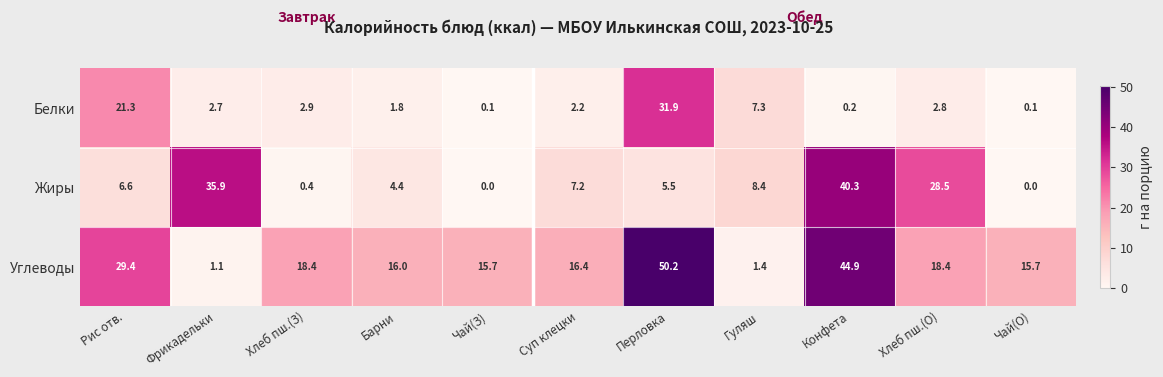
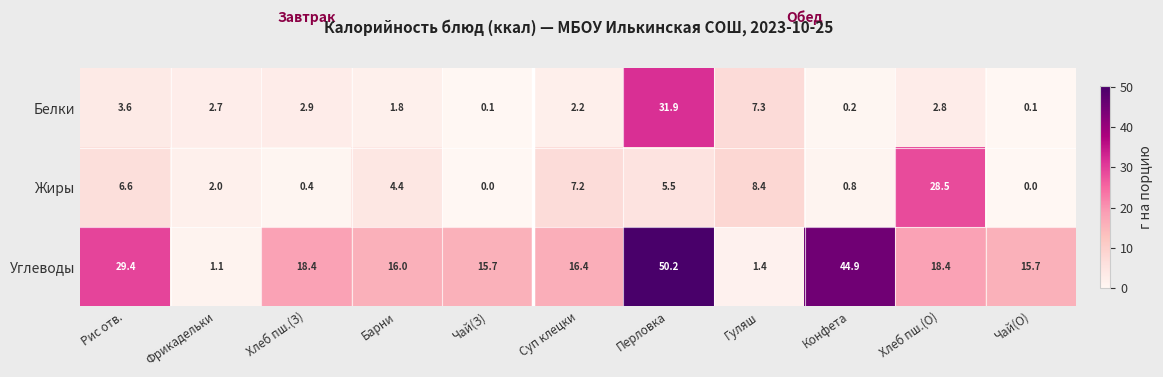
  {
    "Белки": {
-     "Рис отв.": 21.3,
+     "Рис отв.": 3.6,
      "Фрикадельки": 2.7,
      "Хлеб пш.(З)": 2.9,
      "Барни": 1.8,
      "Чай(З)": 0.1,
      "Суп клецки": 2.2,
      "Перловка": 31.9,
      "Гуляш": 7.3,
      "Конфета": 0.2,
      "Хлеб пш.(О)": 2.8,
      "Чай(О)": 0.1
    },
    "Жиры": {
      "Рис отв.": 6.6,
-     "Фрикадельки": 35.9,
+     "Фрикадельки": 2.0,
      "Хлеб пш.(З)": 0.4,
      "Барни": 4.4,
      "Чай(З)": 0.0,
      "Суп клецки": 7.2,
      "Перловка": 5.5,
      "Гуляш": 8.4,
-     "Конфета": 40.3,
+     "Конфета": 0.8,
      "Хлеб пш.(О)": 28.5,
      "Чай(О)": 0.0
    },
    "Углеводы": {
      "Рис отв.": 29.4,
      "Фрикадельки": 1.1,
      "Хлеб пш.(З)": 18.4,
      "Барни": 16.0,
      "Чай(З)": 15.7,
      "Суп клецки": 16.4,
      "Перловка": 50.2,
      "Гуляш": 1.4,
      "Конфета": 44.9,
      "Хлеб пш.(О)": 18.4,
      "Чай(О)": 15.7
    }
  }
